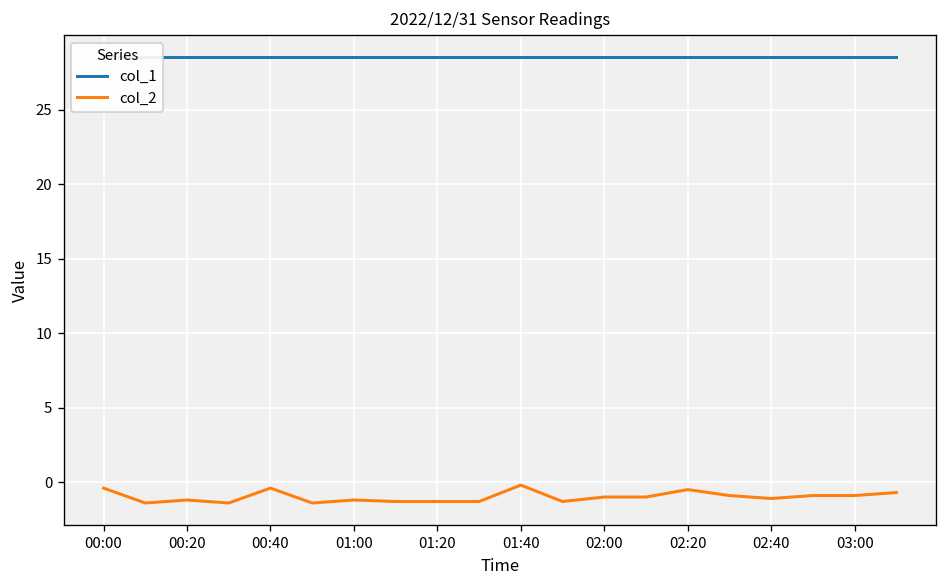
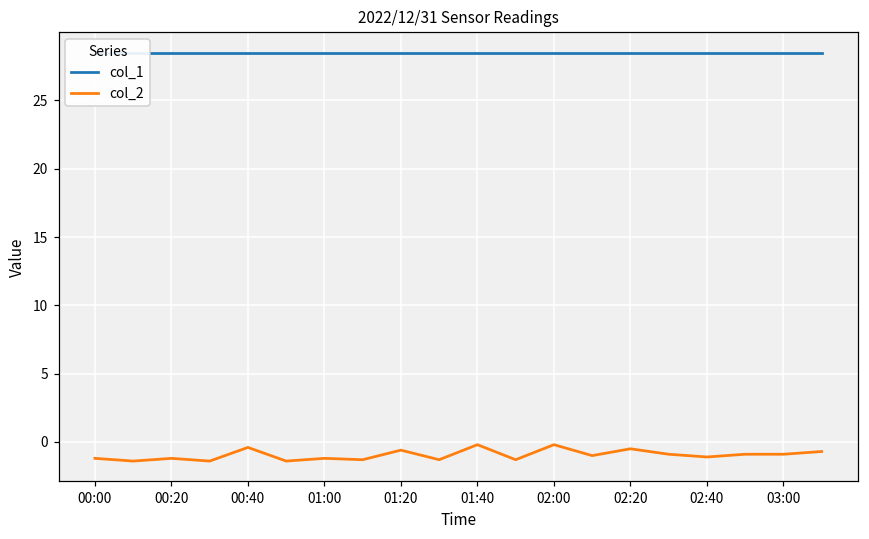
  {
    "col_1": {
      "00:20": 28.5,
      "00:40": 28.5,
      "01:00": 28.5,
      "01:20": 28.5,
      "01:40": 28.5,
      "02:00": 28.5,
      "02:20": 28.5,
      "02:40": 28.5,
      "03:00": 28.5
    },
    "col_2": {
-     "00:00": -0.4,
+     "00:00": -1.2,
      "00:20": -1.2,
      "00:40": -0.4,
      "01:00": -1.2,
-     "01:20": -1.3,
+     "01:20": -0.6,
      "01:40": -0.2,
-     "02:00": -1.0,
+     "02:00": -0.2,
      "02:20": -0.5,
      "02:40": -1.1,
      "03:00": -0.9
    }
  }
